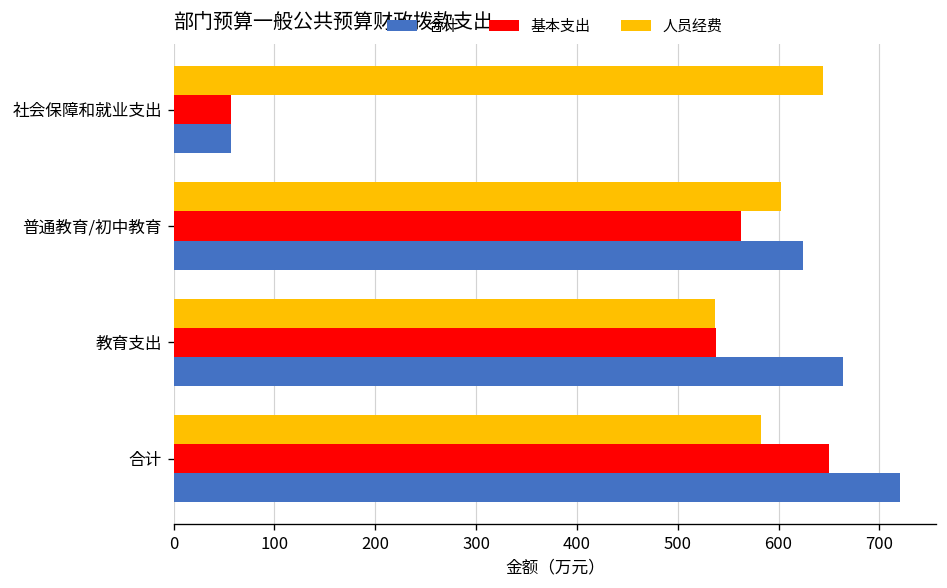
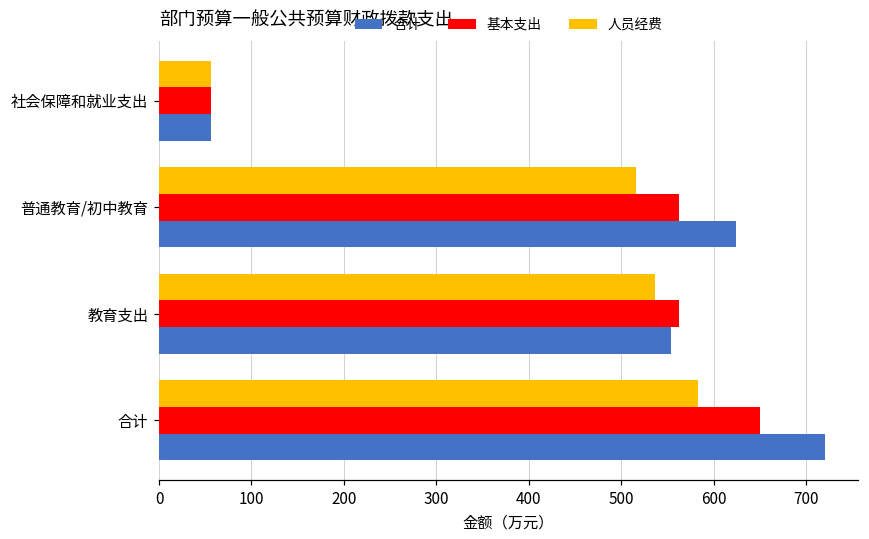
  {
    "合计": {
      "社会保障和就业支出": 60,
      "普通教育/初中教育": 620,
-     "教育支出": 660,
+     "教育支出": 550,
      "合计": 720
    },
    "基本支出": {
      "社会保障和就业支出": 60,
      "普通教育/初中教育": 560,
-     "教育支出": 540,
+     "教育支出": 560,
      "合计": 650
    },
    "人员经费": {
-     "社会保障和就业支出": 640,
-     "普通教育/初中教育": 600,
+     "社会保障和就业支出": 60,
+     "普通教育/初中教育": 520,
      "教育支出": 540,
      "合计": 580
    }
  }
